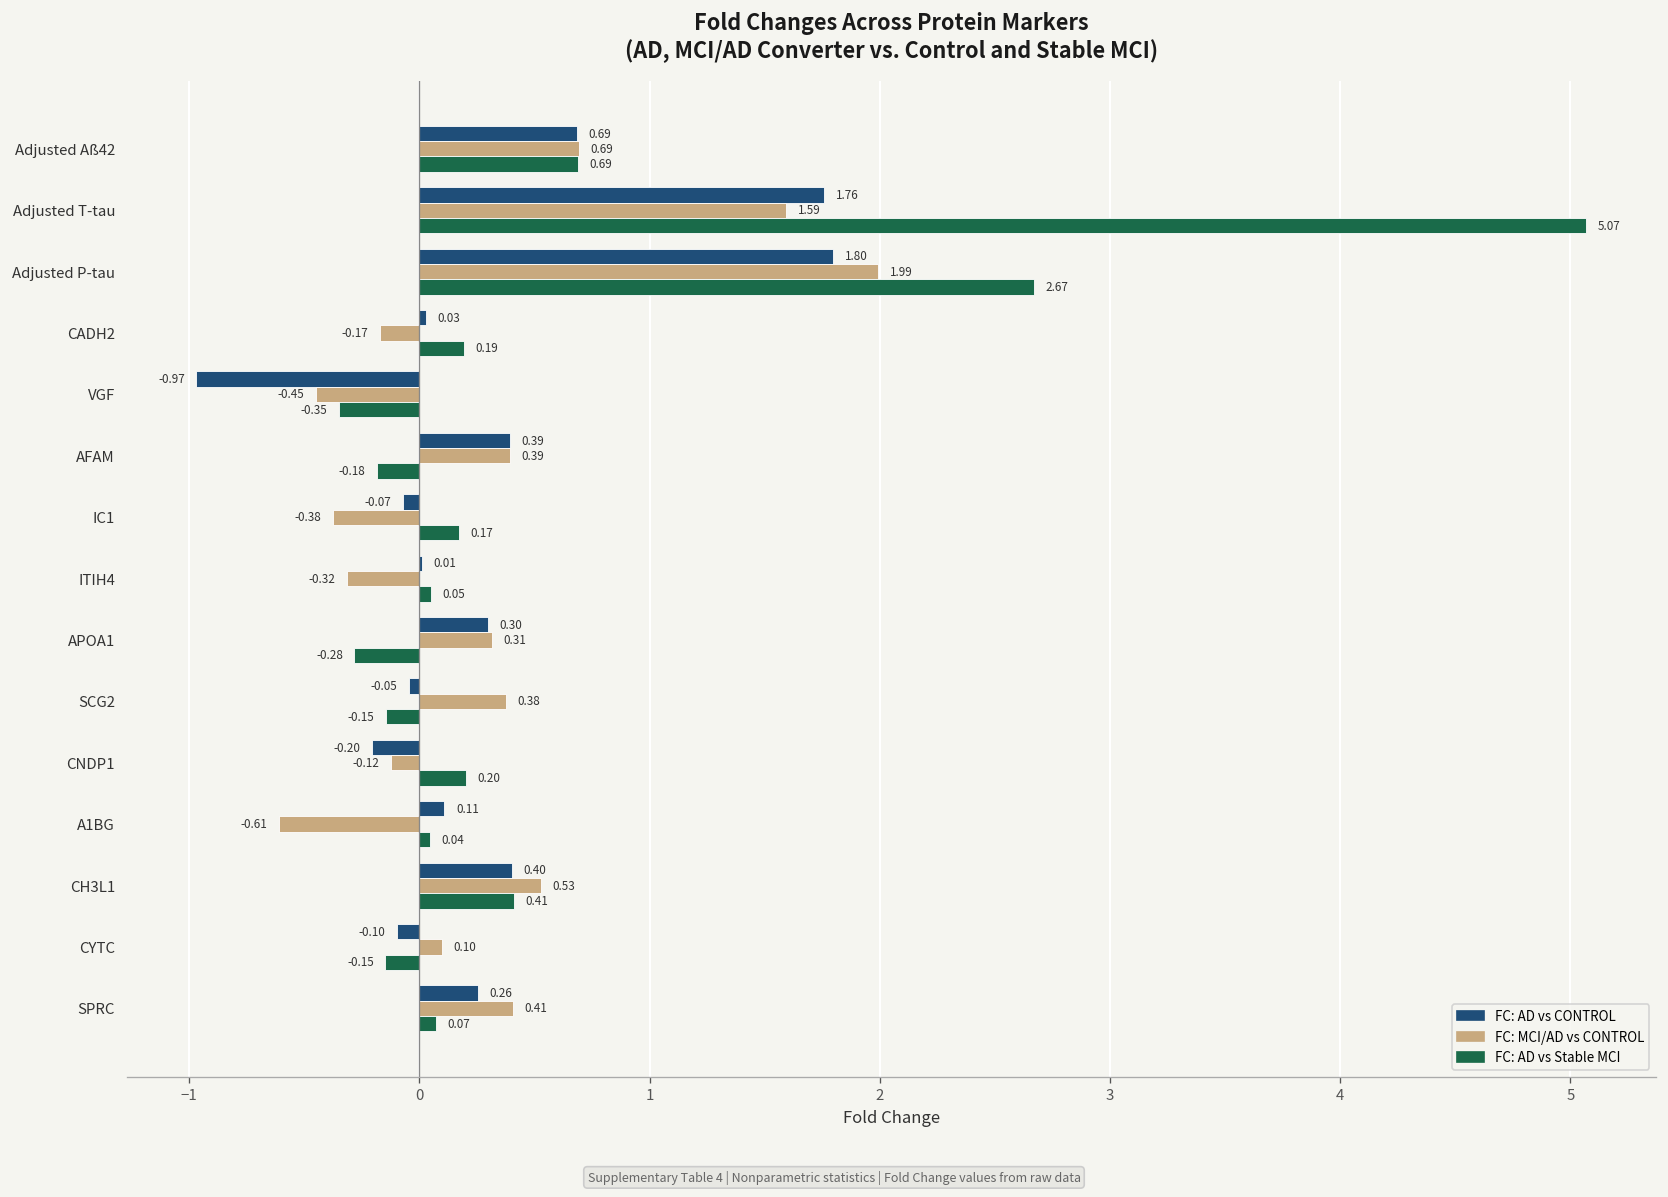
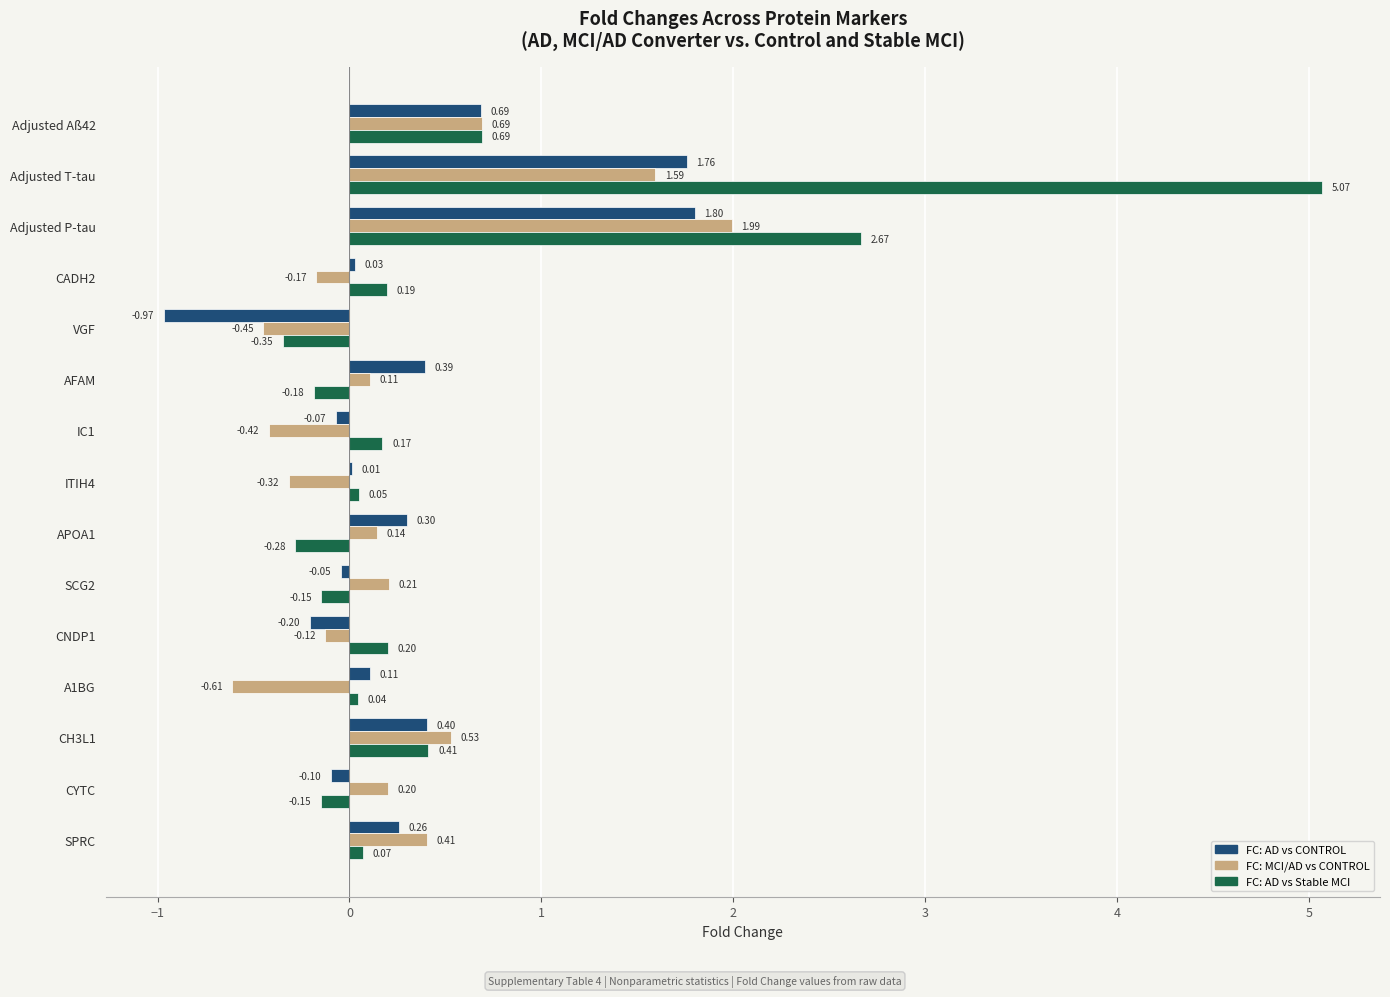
  {
    "FC: MCI/AD vs CONTROL": {
      "Adjusted Aß42": 0.69,
      "Adjusted T-tau": 1.59,
      "Adjusted P-tau": 1.99,
      "CADH2": -0.17,
      "VGF": -0.45,
-     "AFAM": 0.39,
-     "IC1": -0.38,
+     "AFAM": 0.11,
+     "IC1": -0.42,
      "ITIH4": -0.32,
-     "APOA1": 0.31,
-     "SCG2": 0.38,
+     "APOA1": 0.14,
+     "SCG2": 0.21,
      "CNDP1": -0.12,
      "A1BG": -0.61,
      "CH3L1": 0.53,
-     "CYTC": 0.10,
+     "CYTC": 0.20,
      "SPRC": 0.41
    }
  }
